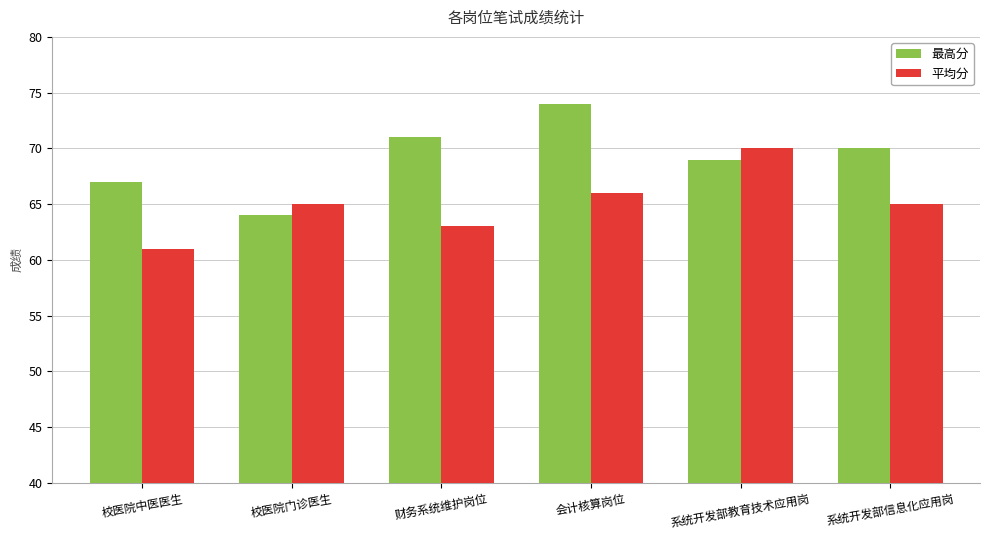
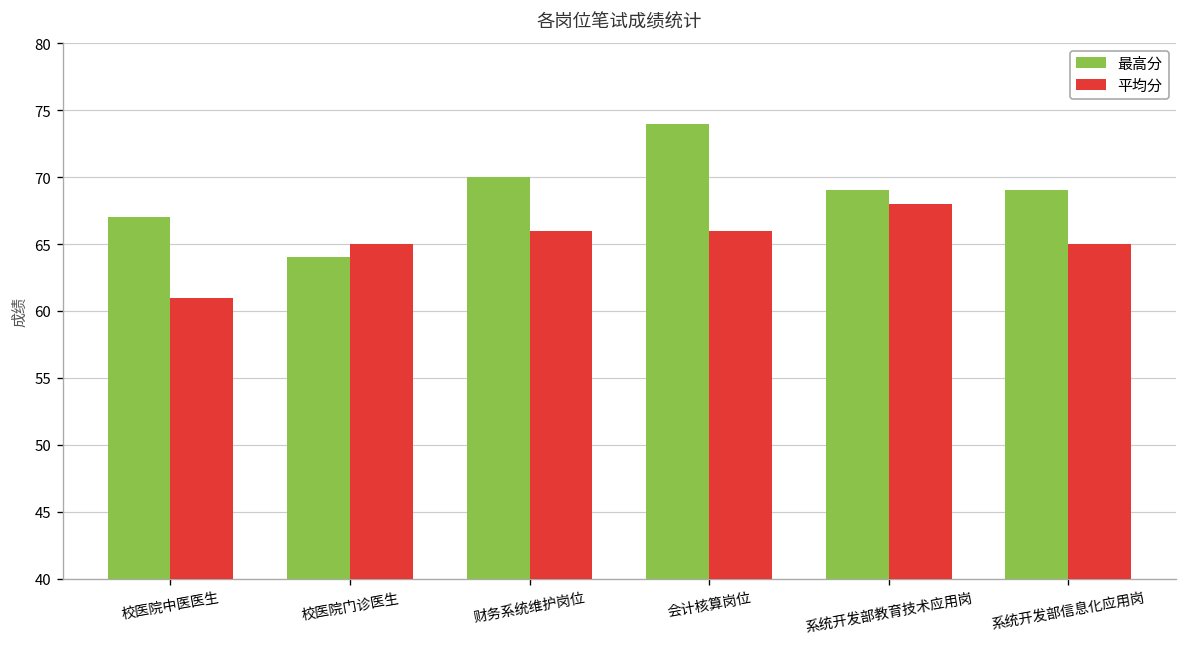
  {
    "最高分": {
      "校医院中医医生": 67,
      "校医院门诊医生": 64,
-     "财务系统维护岗位": 71,
+     "财务系统维护岗位": 70,
      "会计核算岗位": 74,
      "系统开发部教育技术应用岗": 69,
-     "系统开发部信息化应用岗": 70
+     "系统开发部信息化应用岗": 69
    },
    "平均分": {
      "校医院中医医生": 61,
      "校医院门诊医生": 65,
-     "财务系统维护岗位": 63,
+     "财务系统维护岗位": 66,
      "会计核算岗位": 66,
-     "系统开发部教育技术应用岗": 70,
+     "系统开发部教育技术应用岗": 68,
      "系统开发部信息化应用岗": 65
    }
  }
